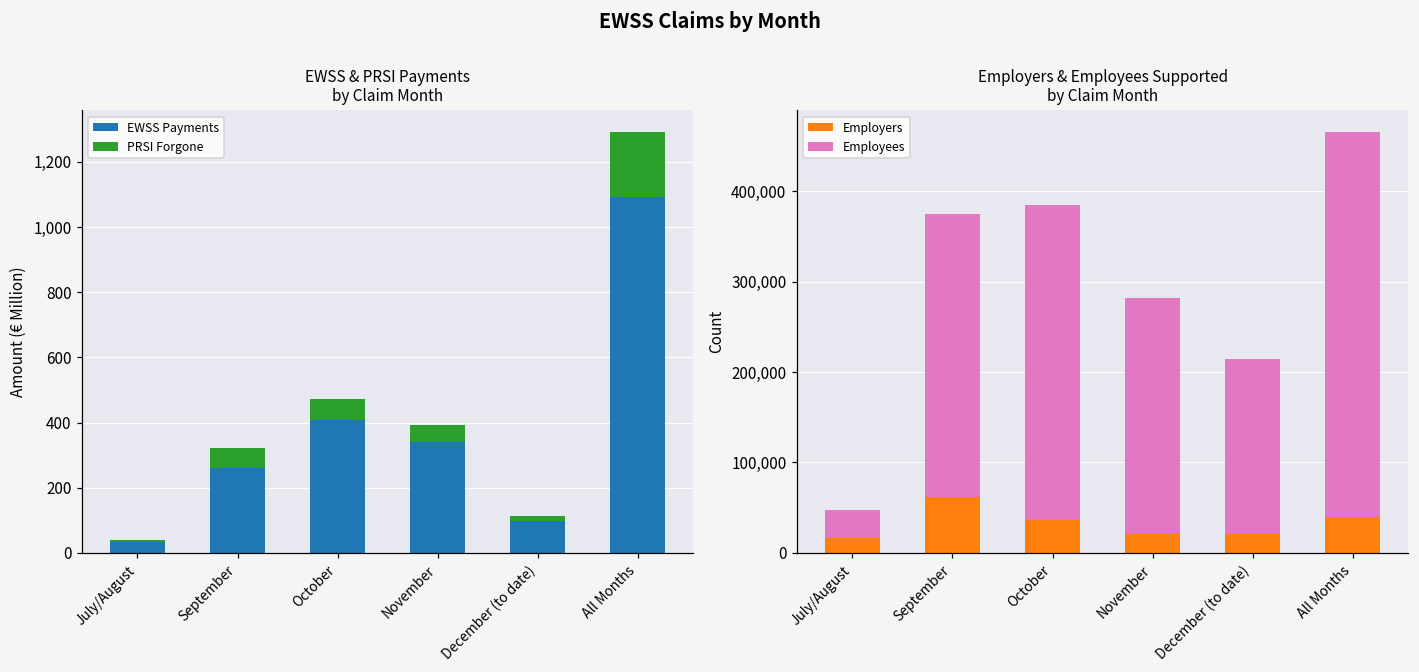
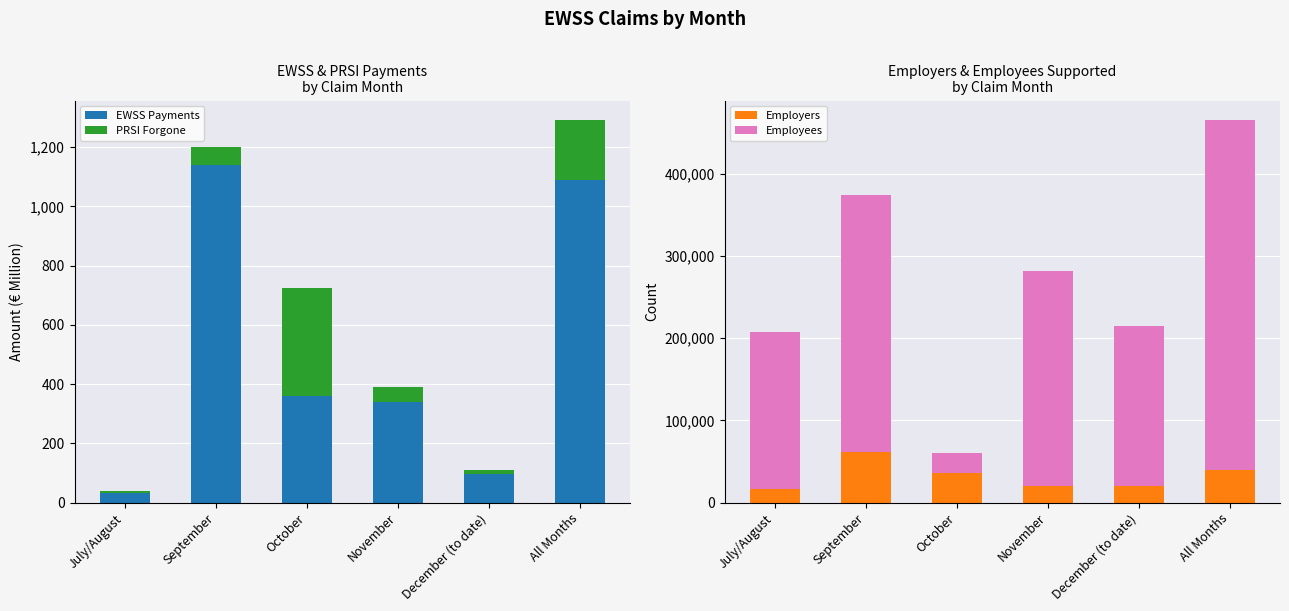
  {
    "EWSS & PRSI Payments by Claim Month": {
      "EWSS Payments": {
        "July/August": "30",
-       "September": "260",
-       "October": "410",
+       "September": "1,140",
+       "October": "360",
        "November": "340",
        "December (to date)": "100",
        "All Months": "1,090"
      },
      "PRSI Forgone": {
        "September": "60",
-       "October": "70",
+       "October": "360",
        "November": "50",
        "December (to date)": "10",
        "All Months": "200"
      }
    },
    "Employers & Employees Supported by Claim Month": {
      "Employers": {
        "July/August": "20,000",
        "September": "60,000",
        "October": "40,000",
        "November": "20,000",
        "December (to date)": "20,000",
        "All Months": "40,000"
      },
      "Employees": {
-       "July/August": "30,000",
+       "July/August": "190,000",
        "September": "310,000",
-       "October": "350,000",
+       "October": "20,000",
        "November": "260,000",
        "December (to date)": "190,000",
        "All Months": "430,000"
      }
    }
  }
